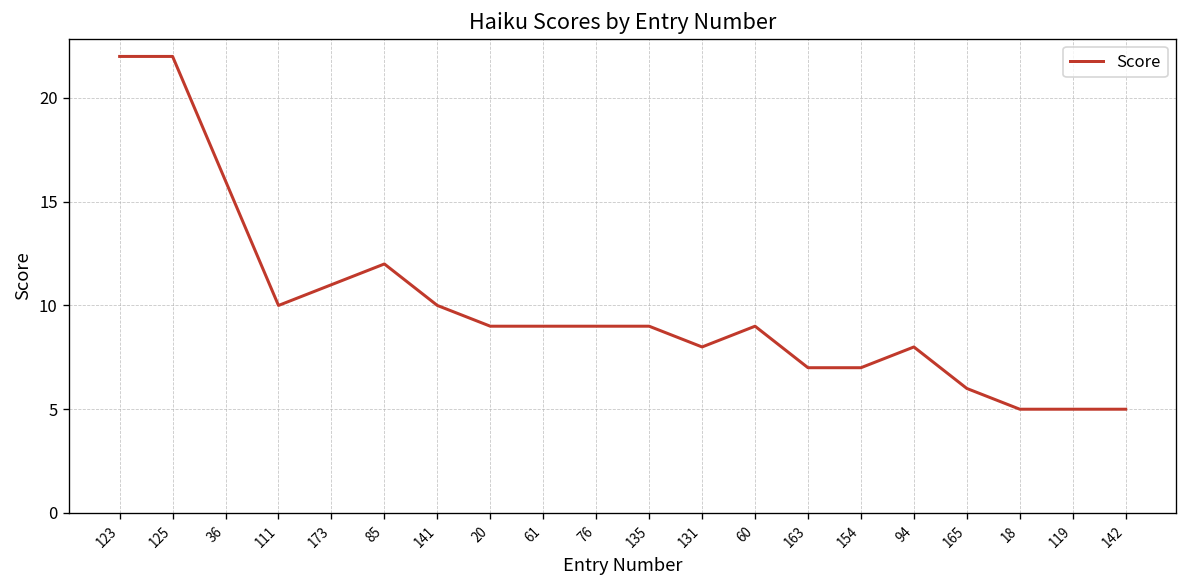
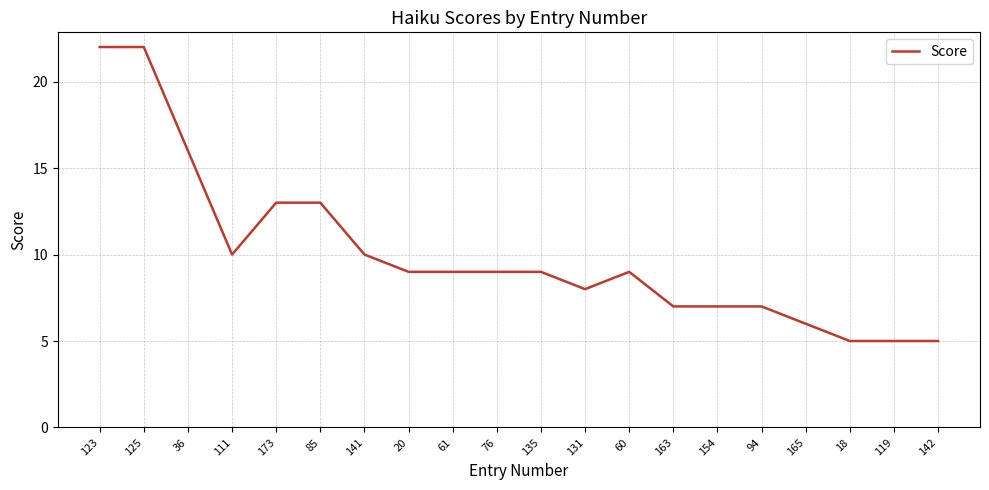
  {
    "123": 22,
    "125": 22,
    "36": 16,
    "111": 10,
-   "173": 11,
-   "85": 12,
+   "173": 13,
+   "85": 13,
    "141": 10,
    "20": 9,
    "61": 9,
    "76": 9,
    "135": 9,
    "131": 8,
    "60": 9,
    "163": 7,
    "154": 7,
-   "94": 8,
+   "94": 7,
    "165": 6,
    "18": 5,
    "119": 5,
    "142": 5
  }
